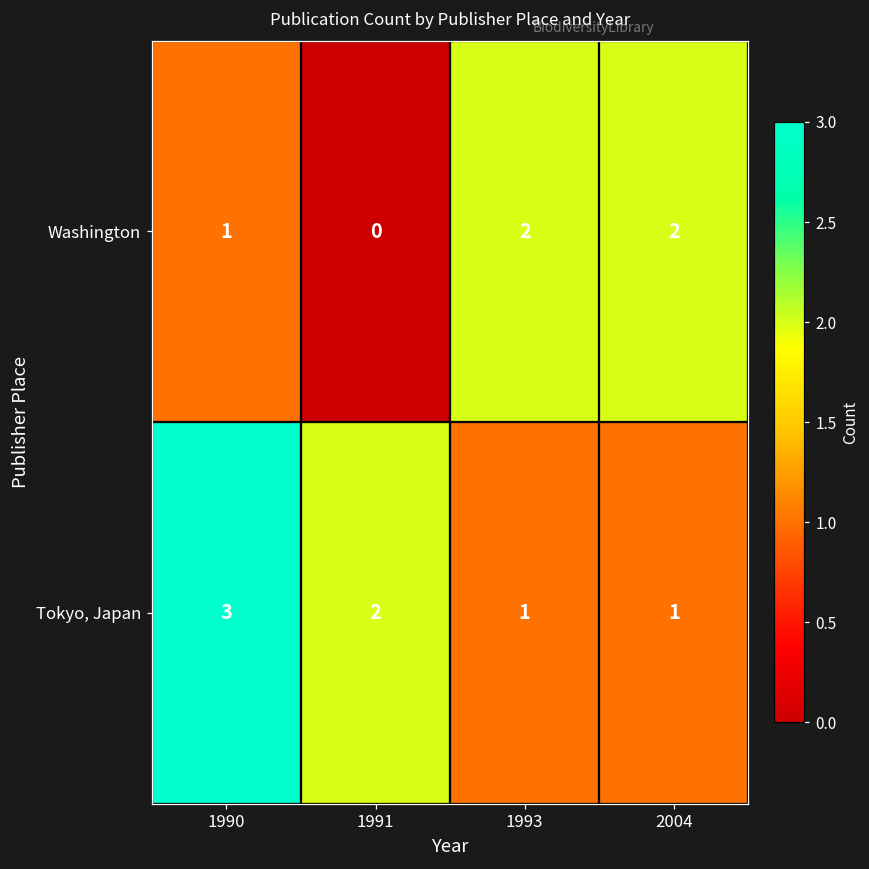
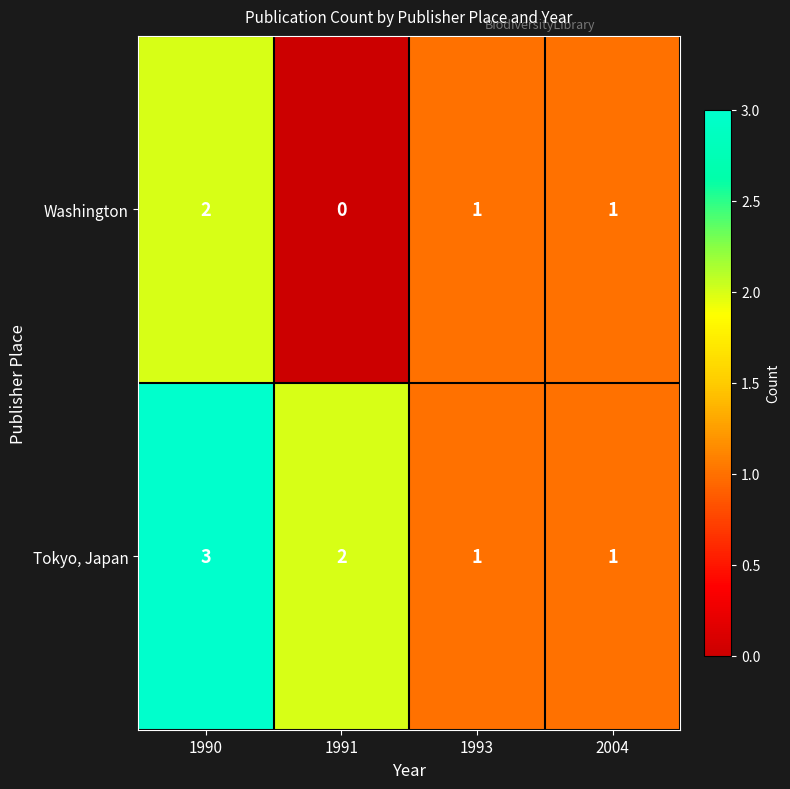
  {
    "Washington": {
-     "1990": 1,
+     "1990": 2,
      "1991": 0,
-     "1993": 2,
-     "2004": 2
+     "1993": 1,
+     "2004": 1
    },
    "Tokyo, Japan": {
      "1990": 3,
      "1991": 2,
      "1993": 1,
      "2004": 1
    }
  }
